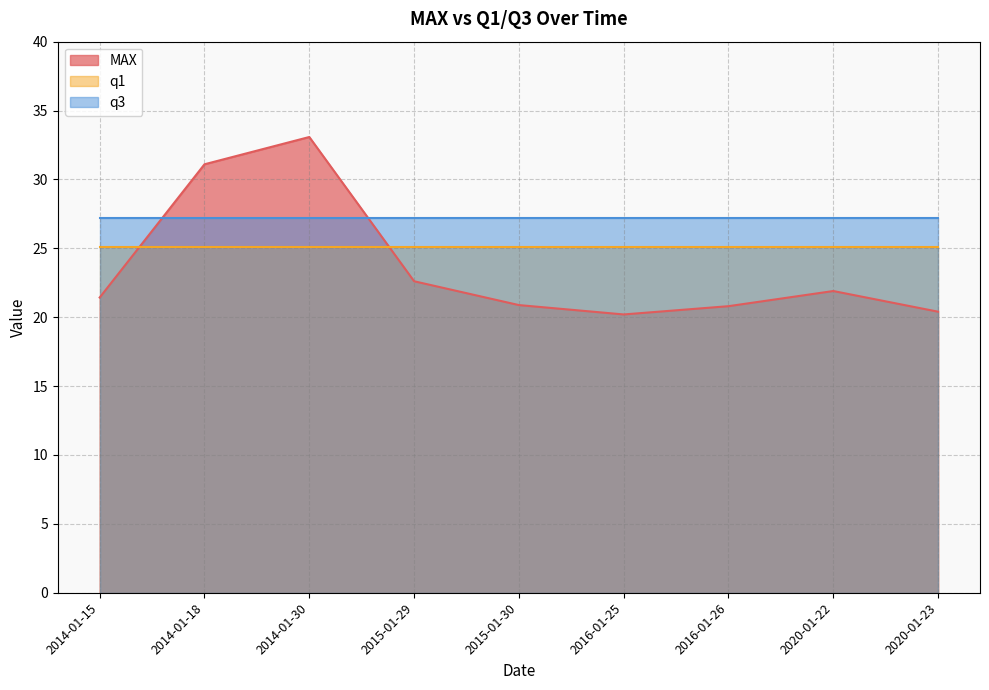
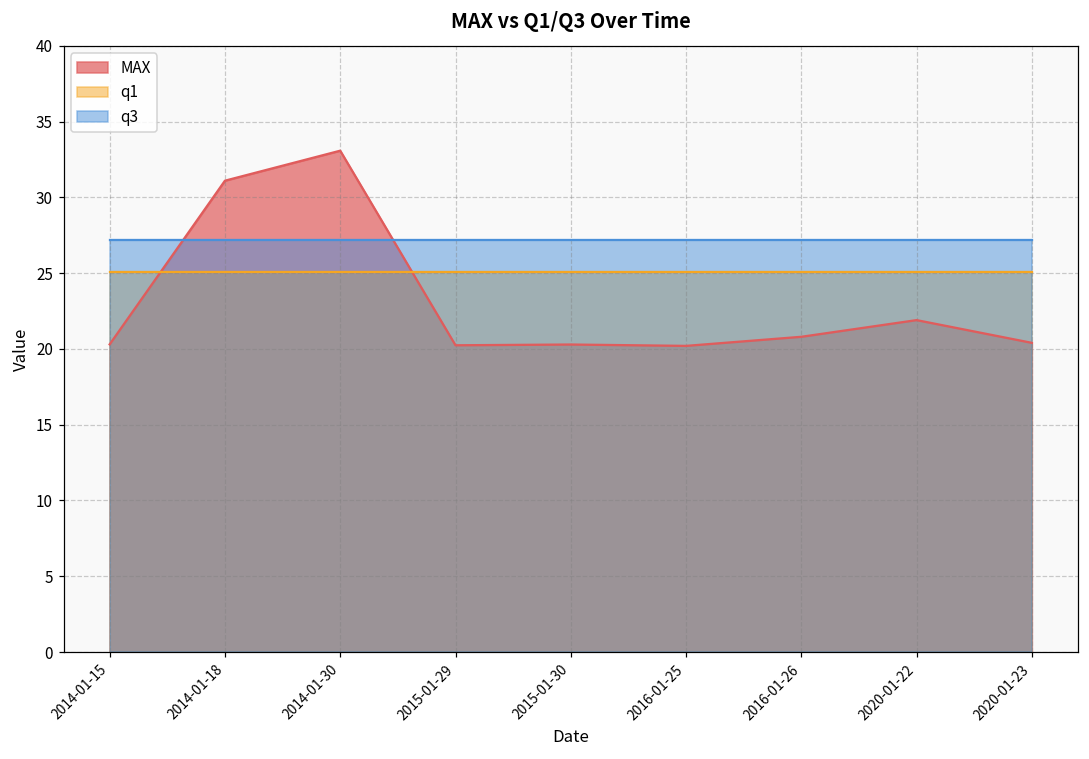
  {
    "MAX": {
-     "2014-01-15": 21.4,
+     "2014-01-15": 20.3,
      "2014-01-18": 31.1,
      "2014-01-30": 33.1,
-     "2015-01-29": 22.6,
-     "2015-01-30": 20.9,
+     "2015-01-29": 20.2,
+     "2015-01-30": 20.3,
      "2016-01-25": 20.2,
      "2016-01-26": 20.8,
      "2020-01-22": 21.9,
      "2020-01-23": 20.4
    },
    "q1": {
      "2014-01-15": 25.1,
      "2014-01-18": 25.1,
      "2014-01-30": 25.1,
      "2015-01-29": 25.1,
      "2015-01-30": 25.1,
      "2016-01-25": 25.1,
      "2016-01-26": 25.1,
      "2020-01-22": 25.1,
      "2020-01-23": 25.1
    },
    "q3": {
      "2014-01-15": 27.2,
      "2014-01-18": 27.2,
      "2014-01-30": 27.2,
      "2015-01-29": 27.2,
      "2015-01-30": 27.2,
      "2016-01-25": 27.2,
      "2016-01-26": 27.2,
      "2020-01-22": 27.2,
      "2020-01-23": 27.2
    }
  }
